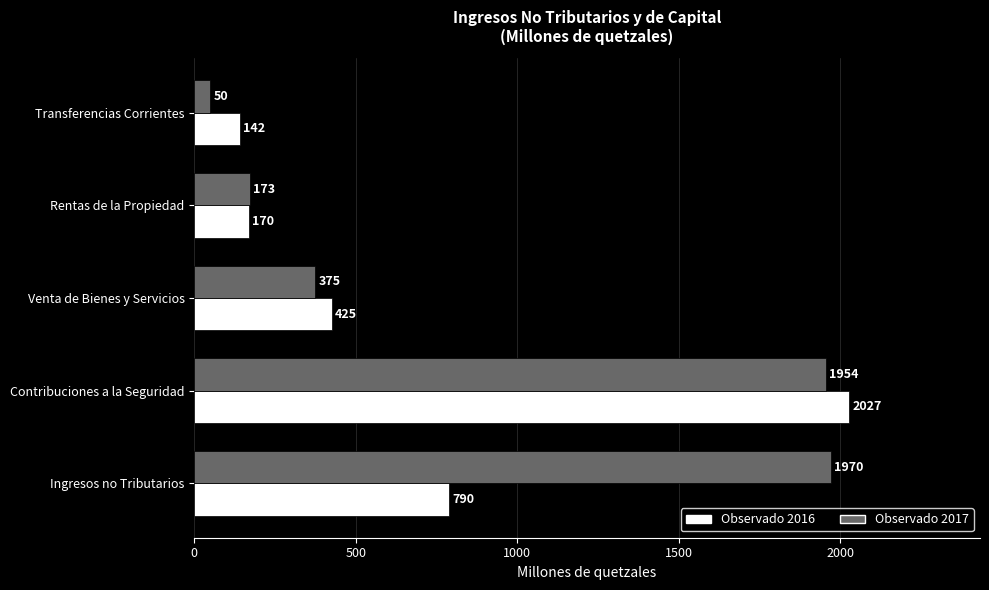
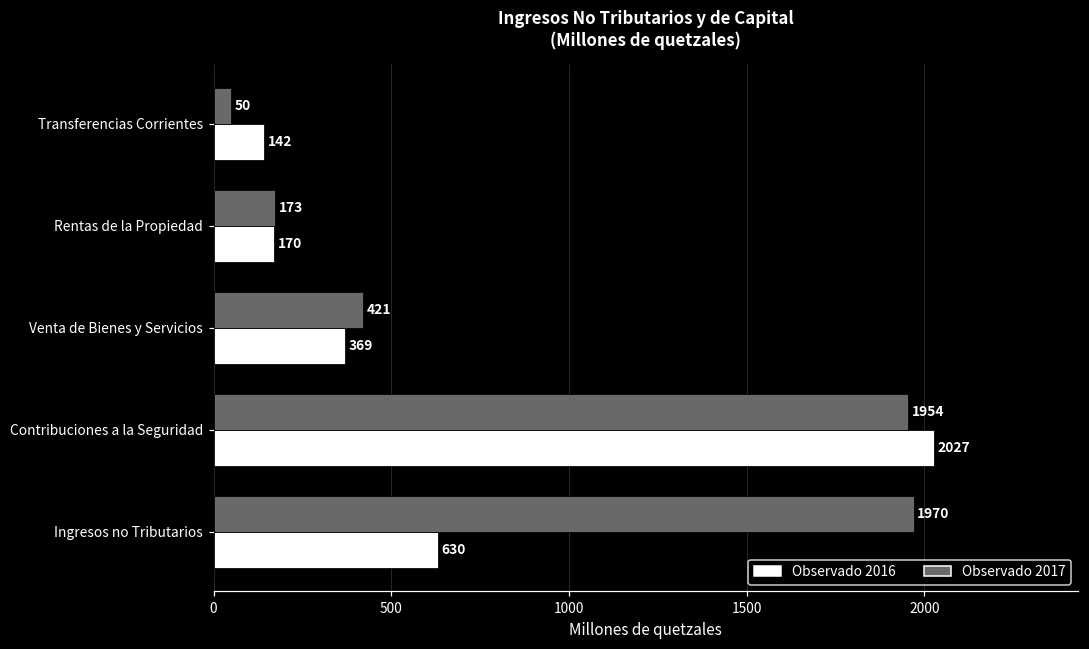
  {
    "Observado 2016": {
      "Transferencias Corrientes": 142,
      "Rentas de la Propiedad": 170,
-     "Venta de Bienes y Servicios": 425,
+     "Venta de Bienes y Servicios": 369,
      "Contribuciones a la Seguridad": 2027,
-     "Ingresos no Tributarios": 790
+     "Ingresos no Tributarios": 630
    },
    "Observado 2017": {
      "Transferencias Corrientes": 50,
      "Rentas de la Propiedad": 173,
-     "Venta de Bienes y Servicios": 375,
+     "Venta de Bienes y Servicios": 421,
      "Contribuciones a la Seguridad": 1954,
      "Ingresos no Tributarios": 1970
    }
  }
